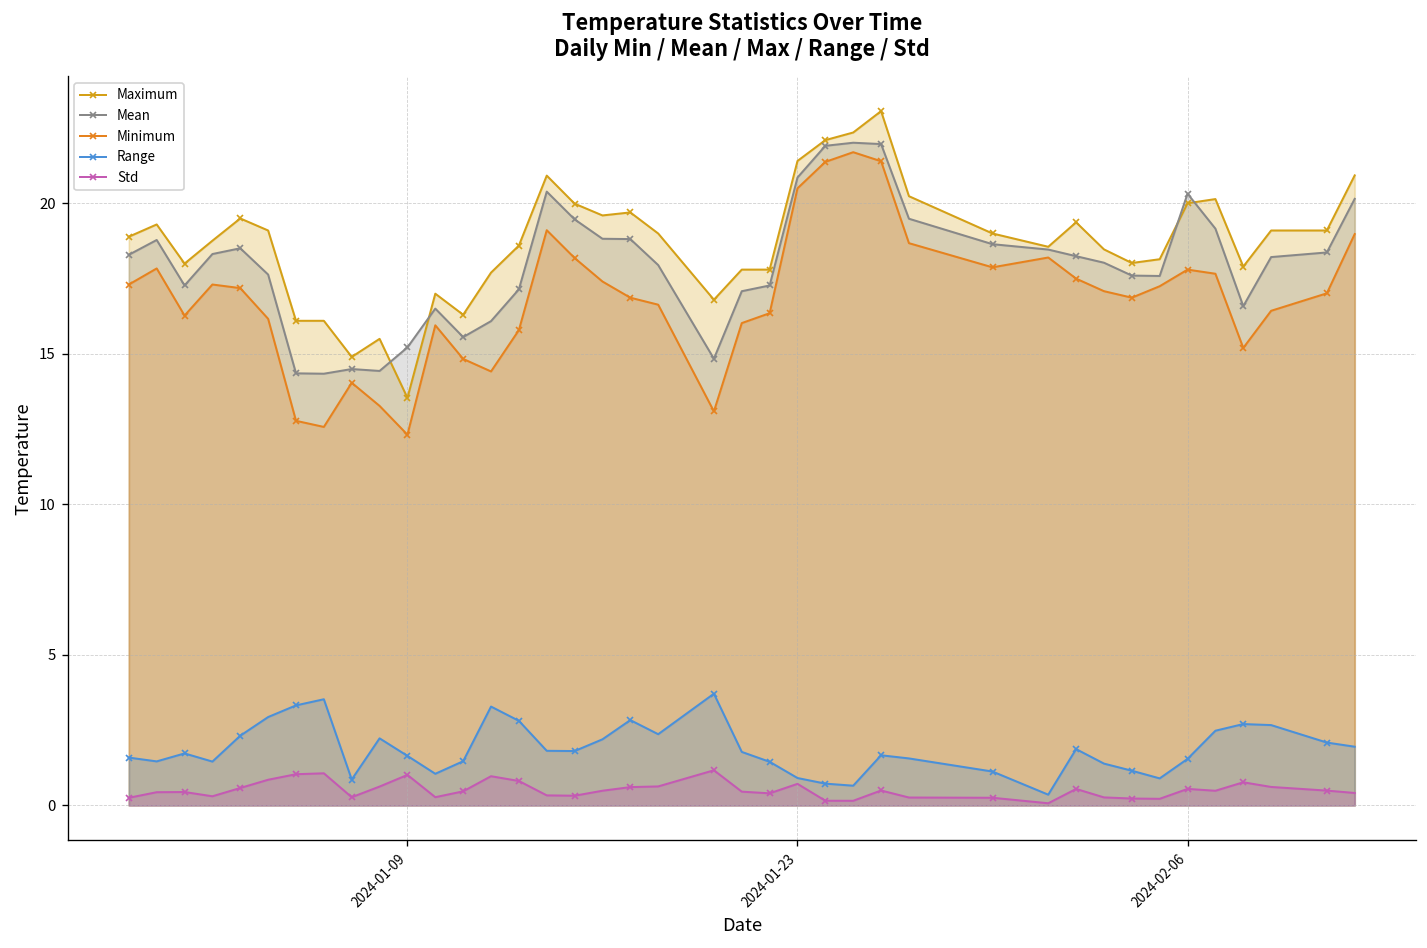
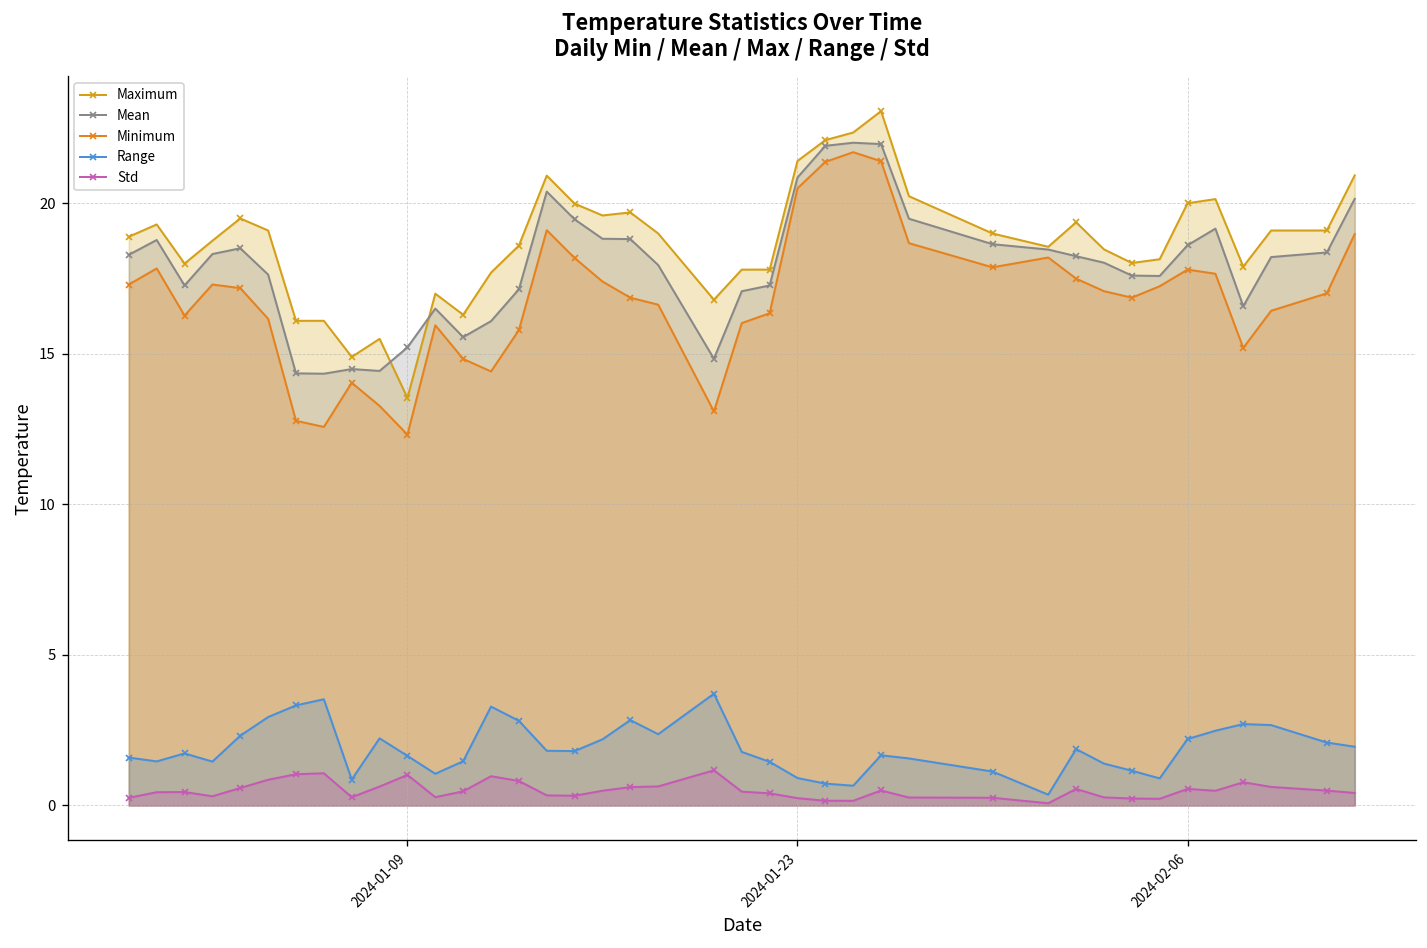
  {
    "Mean": {
      "2024-01-09": 15.2,
      "2024-01-23": 20.9,
-     "2024-02-06": 20.3
+     "2024-02-06": 18.6
    },
    "Range": {
      "2024-01-09": 1.6,
      "2024-01-23": 0.9,
-     "2024-02-06": 1.5
+     "2024-02-06": 2.2
    },
    "Std": {
      "2024-01-09": 1.0,
-     "2024-01-23": 0.7,
+     "2024-01-23": 0.2,
      "2024-02-06": 0.5
    }
  }
